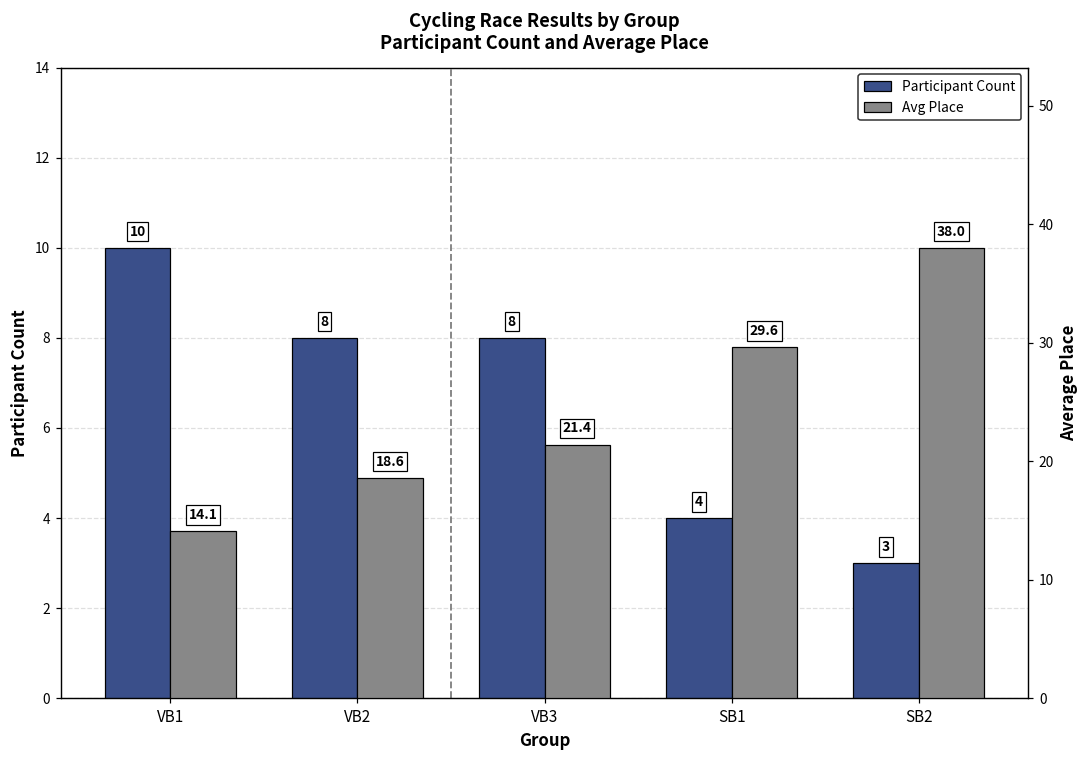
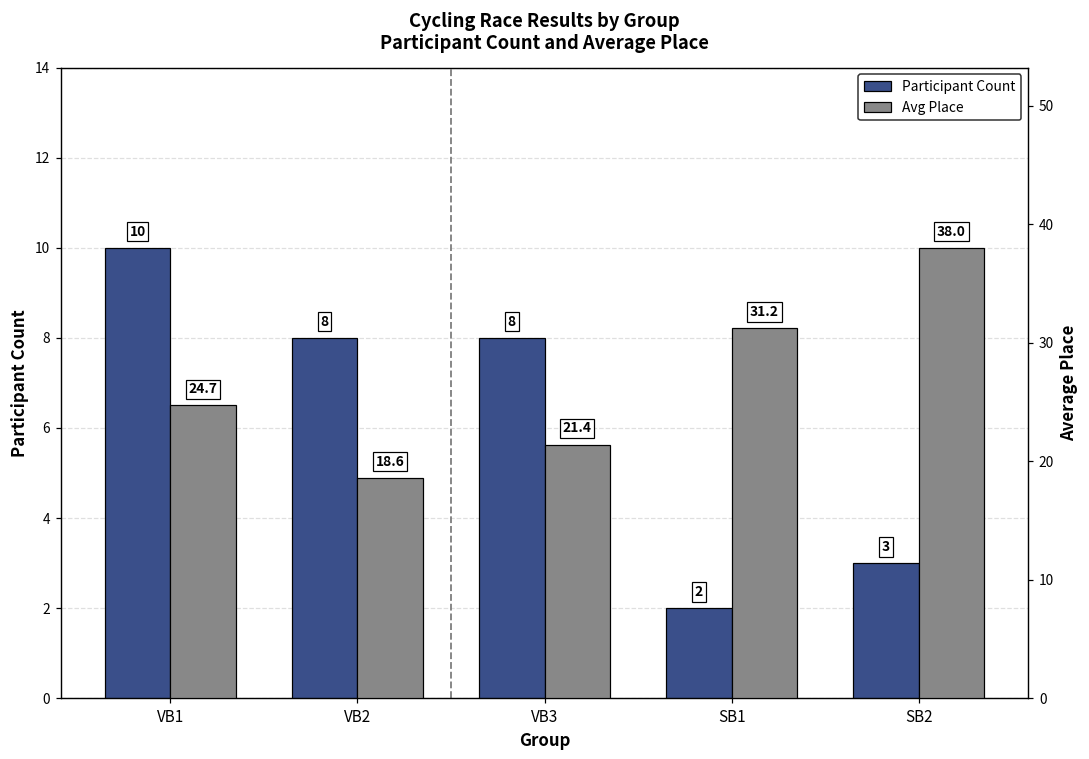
  {
    "Participant Count": {
-     "SB1": 4
+     "SB1": 2
    },
    "Avg Place": {
-     "VB1": 14.1,
-     "SB1": 29.6
+     "VB1": 24.7,
+     "SB1": 31.2
    }
  }
